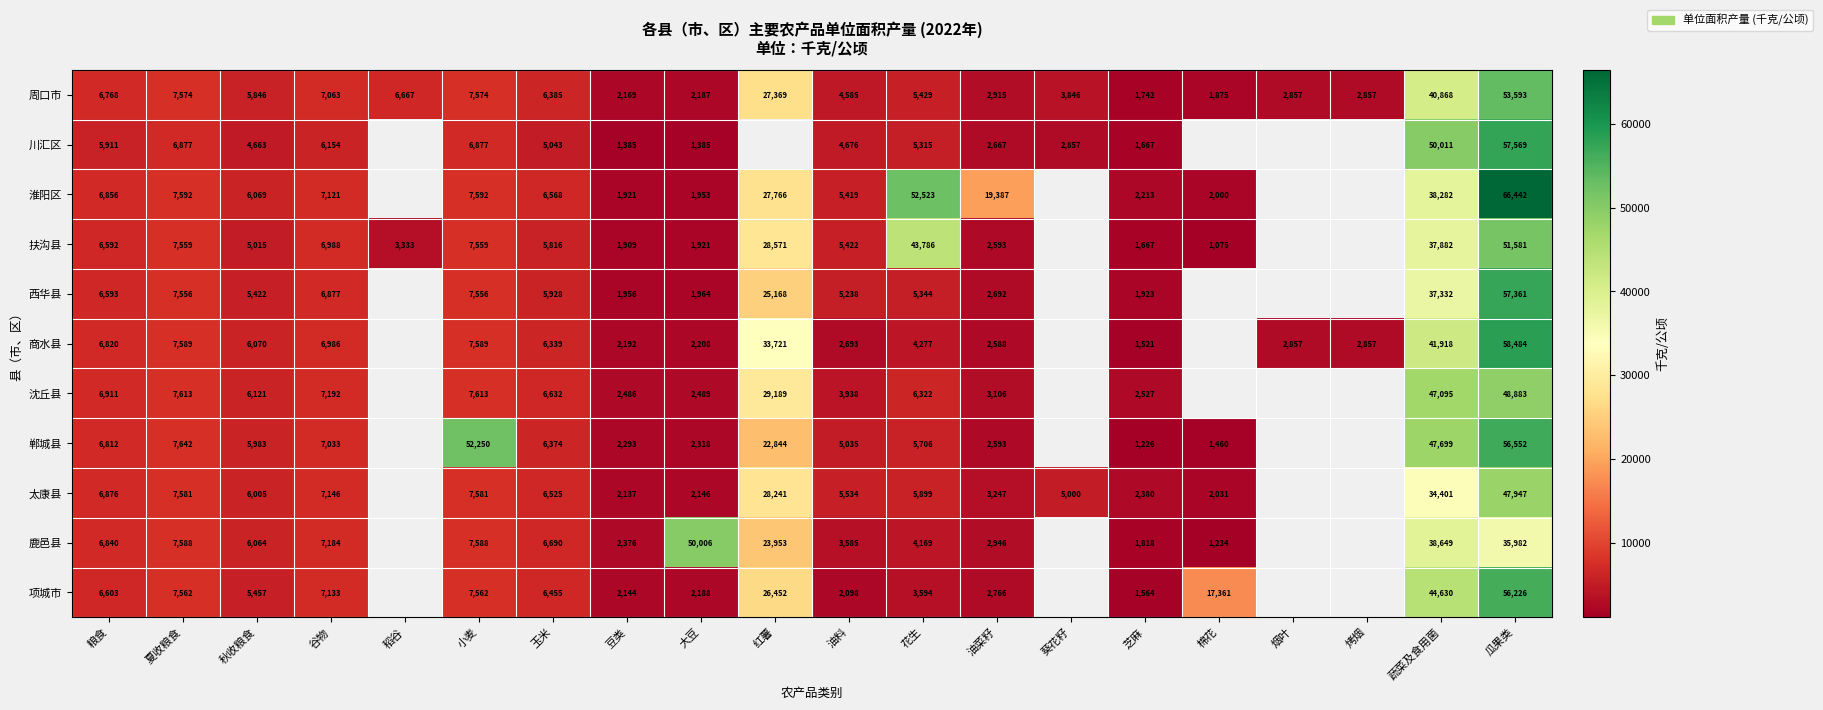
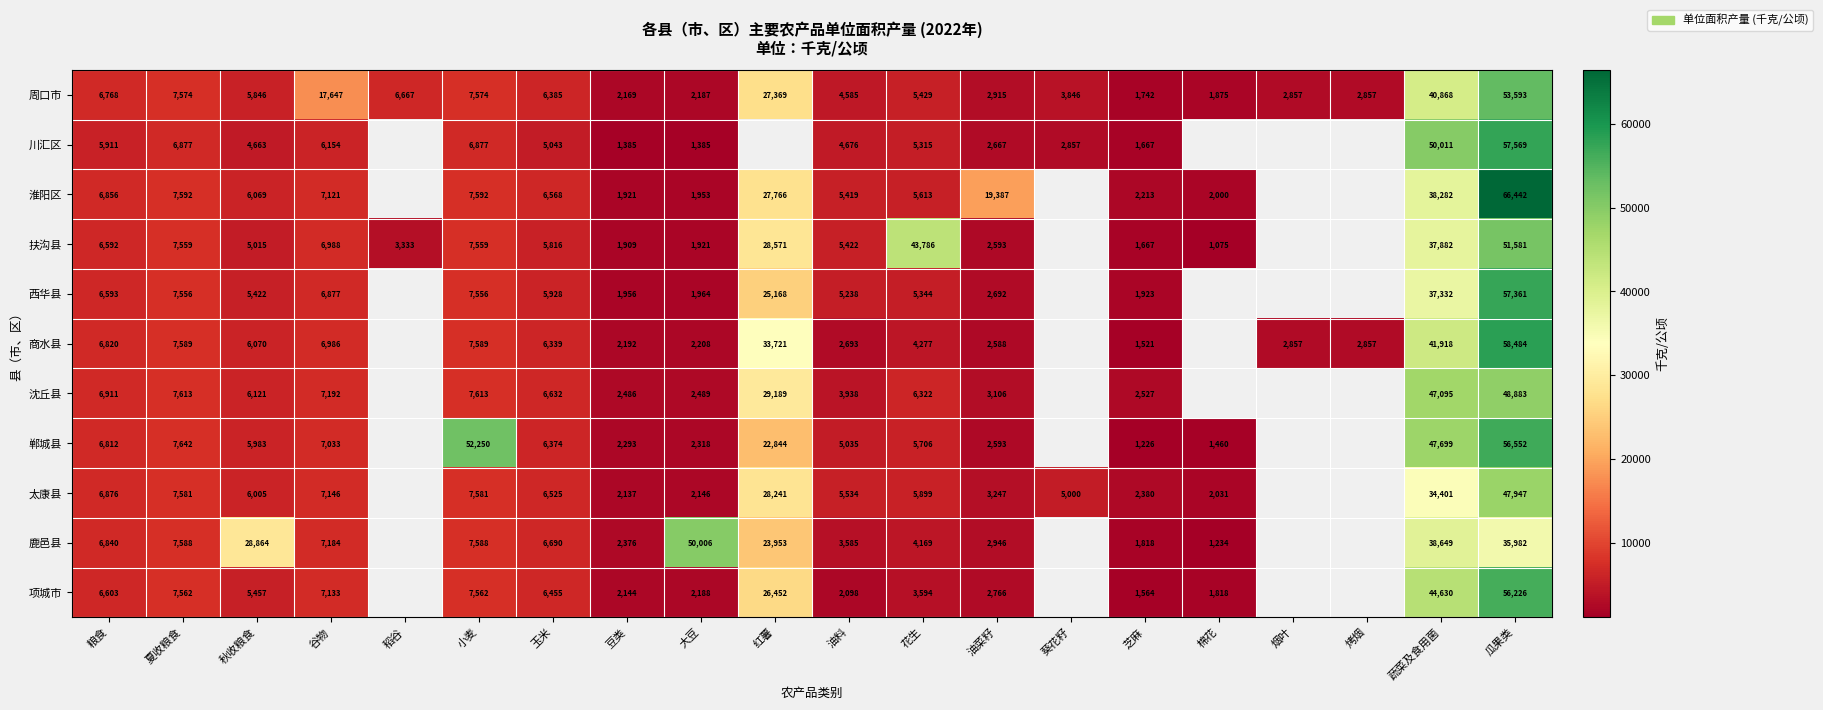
  {
    "周口市": {
      "粮食": "6,768",
      "夏收粮食": "7,574",
      "秋收粮食": "5,846",
-     "谷物": "7,063",
+     "谷物": "17,647",
      "稻谷": "6,667",
      "小麦": "7,574",
      "玉米": "6,385",
      "豆类": "2,169",
      "大豆": "2,187",
      "红薯": "27,369",
      "油料": "4,585",
      "花生": "5,429",
      "油菜籽": "2,915",
      "葵花籽": "3,846",
      "芝麻": "1,742",
      "棉花": "1,875",
      "烟叶": "2,857",
      "烤烟": "2,857",
      "蔬菜及食用菌": "40,868",
      "瓜果类": "53,593"
    },
    "川汇区": {
      "粮食": "5,911",
      "夏收粮食": "6,877",
      "秋收粮食": "4,663",
      "谷物": "6,154",
      "小麦": "6,877",
      "玉米": "5,043",
      "豆类": "1,385",
      "大豆": "1,385",
      "油料": "4,676",
      "花生": "5,315",
      "油菜籽": "2,667",
      "葵花籽": "2,857",
      "芝麻": "1,667",
      "蔬菜及食用菌": "50,011",
      "瓜果类": "57,569"
    },
    "淮阳区": {
      "粮食": "6,856",
      "夏收粮食": "7,592",
      "秋收粮食": "6,069",
      "谷物": "7,121",
      "小麦": "7,592",
      "玉米": "6,568",
      "豆类": "1,921",
      "大豆": "1,953",
      "红薯": "27,766",
      "油料": "5,419",
-     "花生": "52,523",
+     "花生": "5,613",
      "油菜籽": "19,387",
      "芝麻": "2,213",
      "棉花": "2,000",
      "蔬菜及食用菌": "38,282",
      "瓜果类": "66,442"
    },
    "扶沟县": {
      "粮食": "6,592",
      "夏收粮食": "7,559",
      "秋收粮食": "5,015",
      "谷物": "6,988",
      "稻谷": "3,333",
      "小麦": "7,559",
      "玉米": "5,816",
      "豆类": "1,909",
      "大豆": "1,921",
      "红薯": "28,571",
      "油料": "5,422",
      "花生": "43,786",
      "油菜籽": "2,593",
      "芝麻": "1,667",
      "棉花": "1,075",
      "蔬菜及食用菌": "37,882",
      "瓜果类": "51,581"
    },
    "西华县": {
      "粮食": "6,593",
      "夏收粮食": "7,556",
      "秋收粮食": "5,422",
      "谷物": "6,877",
      "小麦": "7,556",
      "玉米": "5,928",
      "豆类": "1,956",
      "大豆": "1,964",
      "红薯": "25,168",
      "油料": "5,238",
      "花生": "5,344",
      "油菜籽": "2,692",
      "芝麻": "1,923",
      "蔬菜及食用菌": "37,332",
      "瓜果类": "57,361"
    },
    "商水县": {
      "粮食": "6,820",
      "夏收粮食": "7,589",
      "秋收粮食": "6,070",
      "谷物": "6,986",
      "小麦": "7,589",
      "玉米": "6,339",
      "豆类": "2,192",
      "大豆": "2,208",
      "红薯": "33,721",
      "油料": "2,693",
      "花生": "4,277",
      "油菜籽": "2,588",
      "芝麻": "1,521",
      "烟叶": "2,857",
      "烤烟": "2,857",
      "蔬菜及食用菌": "41,918",
      "瓜果类": "58,484"
    },
    "沈丘县": {
      "粮食": "6,911",
      "夏收粮食": "7,613",
      "秋收粮食": "6,121",
      "谷物": "7,192",
      "小麦": "7,613",
      "玉米": "6,632",
      "豆类": "2,486",
      "大豆": "2,489",
      "红薯": "29,189",
      "油料": "3,938",
      "花生": "6,322",
      "油菜籽": "3,106",
      "芝麻": "2,527",
      "蔬菜及食用菌": "47,095",
      "瓜果类": "48,883"
    },
    "郸城县": {
      "粮食": "6,812",
      "夏收粮食": "7,642",
      "秋收粮食": "5,983",
      "谷物": "7,033",
      "小麦": "52,250",
      "玉米": "6,374",
      "豆类": "2,293",
      "大豆": "2,318",
      "红薯": "22,844",
      "油料": "5,035",
      "花生": "5,706",
      "油菜籽": "2,593",
      "芝麻": "1,226",
      "棉花": "1,460",
      "蔬菜及食用菌": "47,699",
      "瓜果类": "56,552"
    },
    "太康县": {
      "粮食": "6,876",
      "夏收粮食": "7,581",
      "秋收粮食": "6,005",
      "谷物": "7,146",
      "小麦": "7,581",
      "玉米": "6,525",
      "豆类": "2,137",
      "大豆": "2,146",
      "红薯": "28,241",
      "油料": "5,534",
      "花生": "5,899",
      "油菜籽": "3,247",
      "葵花籽": "5,000",
      "芝麻": "2,380",
      "棉花": "2,031",
      "蔬菜及食用菌": "34,401",
      "瓜果类": "47,947"
    },
    "鹿邑县": {
      "粮食": "6,840",
      "夏收粮食": "7,588",
-     "秋收粮食": "6,064",
+     "秋收粮食": "28,864",
      "谷物": "7,184",
      "小麦": "7,588",
      "玉米": "6,690",
      "豆类": "2,376",
      "大豆": "50,006",
      "红薯": "23,953",
      "油料": "3,585",
      "花生": "4,169",
      "油菜籽": "2,946",
      "芝麻": "1,818",
      "棉花": "1,234",
      "蔬菜及食用菌": "38,649",
      "瓜果类": "35,982"
    },
    "项城市": {
      "粮食": "6,603",
      "夏收粮食": "7,562",
      "秋收粮食": "5,457",
      "谷物": "7,133",
      "小麦": "7,562",
      "玉米": "6,455",
      "豆类": "2,144",
      "大豆": "2,188",
      "红薯": "26,452",
      "油料": "2,098",
      "花生": "3,594",
      "油菜籽": "2,766",
      "芝麻": "1,564",
-     "棉花": "17,361",
+     "棉花": "1,818",
      "蔬菜及食用菌": "44,630",
      "瓜果类": "56,226"
    }
  }
